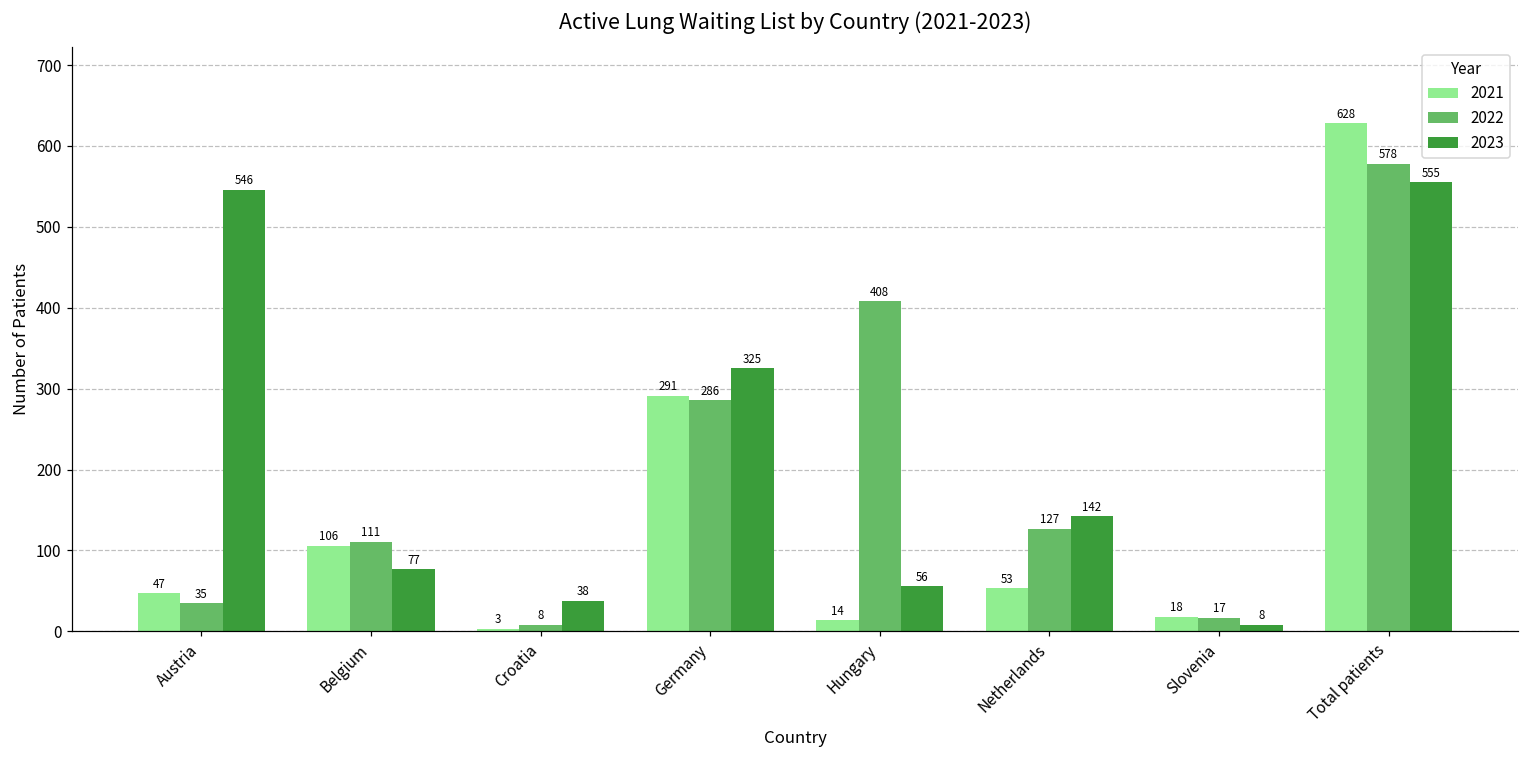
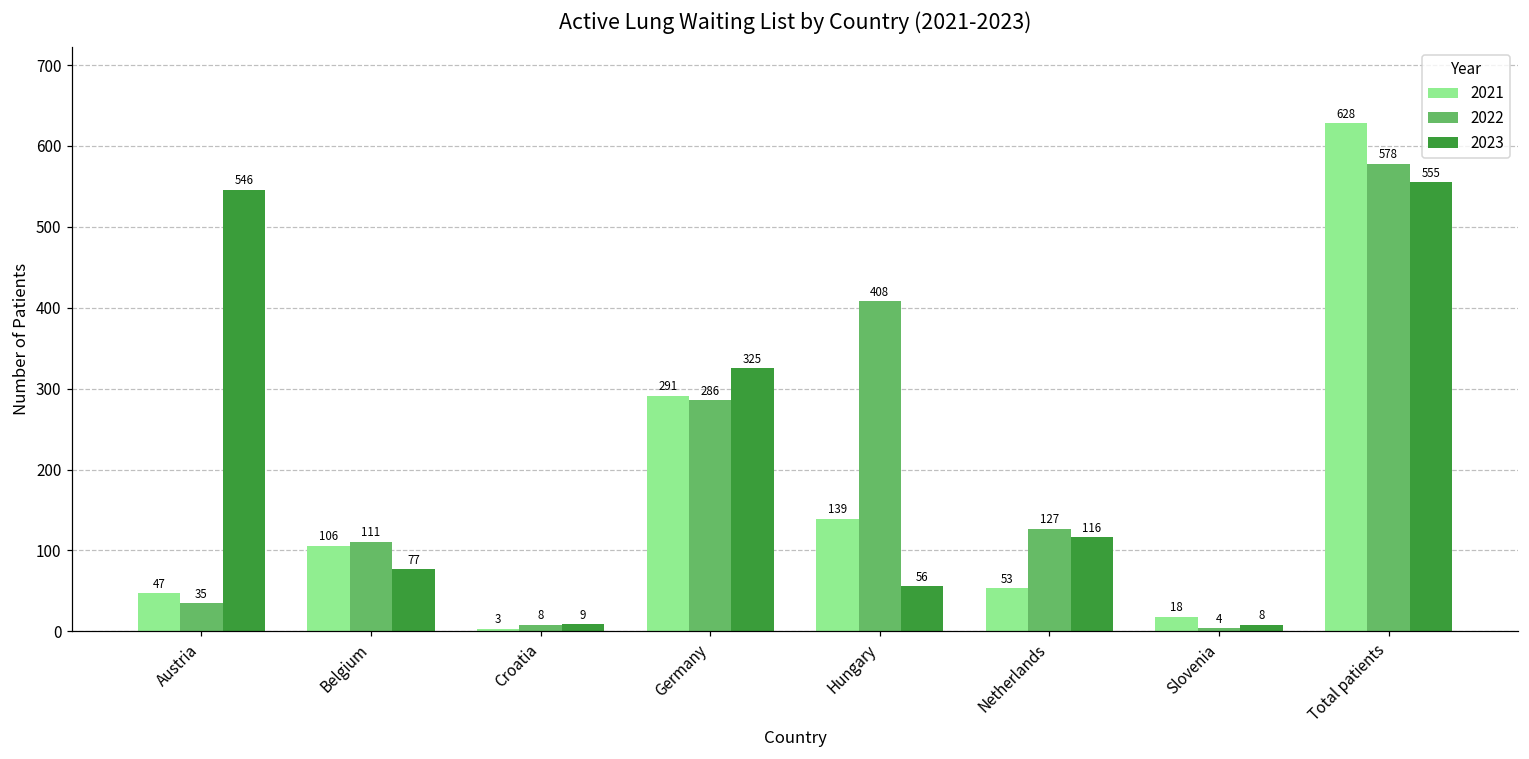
  {
    "2021": {
      "Austria": 47,
      "Belgium": 106,
      "Croatia": 3,
      "Germany": 291,
-     "Hungary": 14,
+     "Hungary": 139,
      "Netherlands": 53,
      "Slovenia": 18,
      "Total patients": 628
    },
    "2022": {
      "Austria": 35,
      "Belgium": 111,
      "Croatia": 8,
      "Germany": 286,
      "Hungary": 408,
      "Netherlands": 127,
-     "Slovenia": 17,
+     "Slovenia": 4,
      "Total patients": 578
    },
    "2023": {
      "Austria": 546,
      "Belgium": 77,
-     "Croatia": 38,
+     "Croatia": 9,
      "Germany": 325,
      "Hungary": 56,
-     "Netherlands": 142,
+     "Netherlands": 116,
      "Slovenia": 8,
      "Total patients": 555
    }
  }
